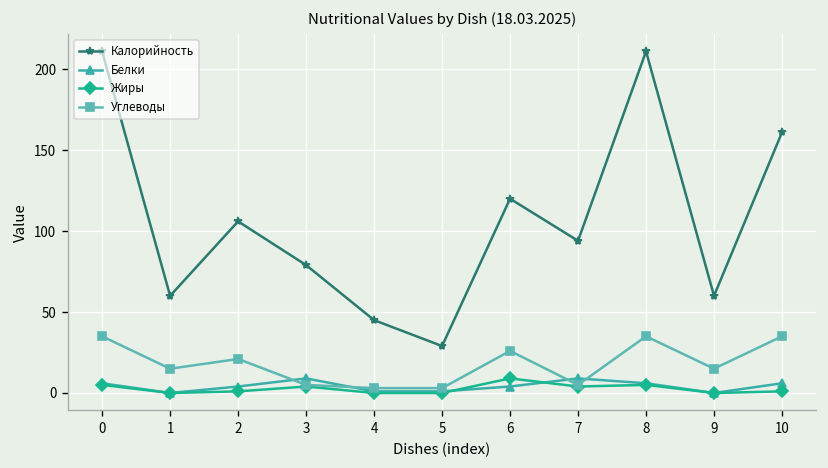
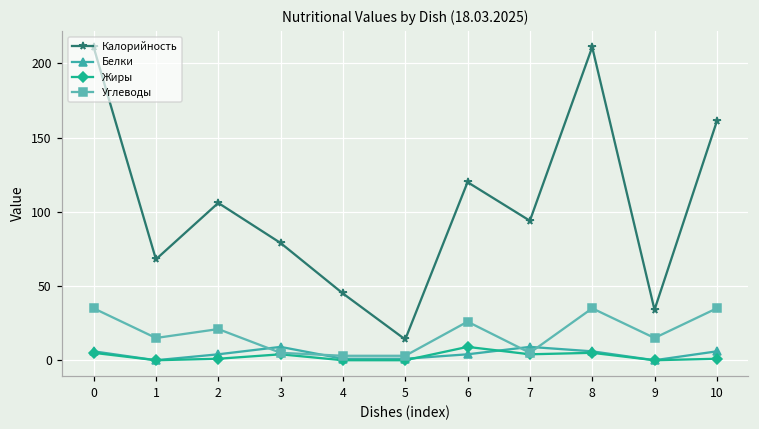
  {
    "Калорийность": {
-     "1": 60,
+     "1": 68,
      "2": 106,
      "3": 79,
      "4": 45,
-     "5": 29,
+     "5": 14,
      "6": 120,
      "7": 94,
      "8": 211,
-     "9": 60,
+     "9": 34,
      "10": 161
    }
  }
